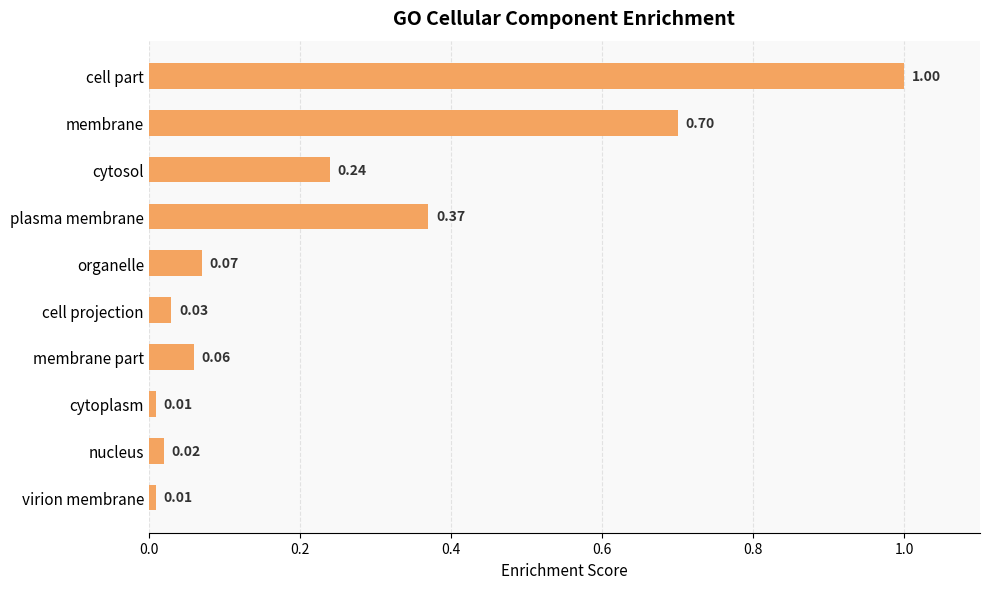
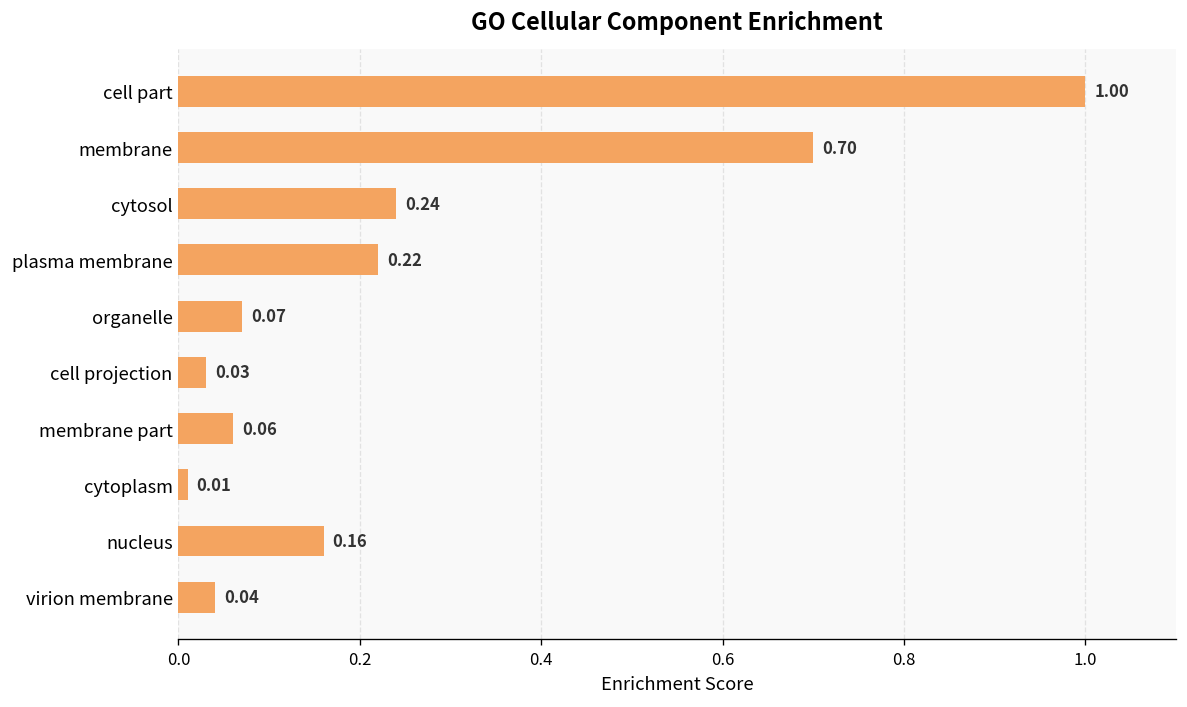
  {
    "cell part": 1.00,
    "membrane": 0.70,
    "cytosol": 0.24,
-   "plasma membrane": 0.37,
+   "plasma membrane": 0.22,
    "organelle": 0.07,
    "cell projection": 0.03,
    "membrane part": 0.06,
    "cytoplasm": 0.01,
-   "nucleus": 0.02,
-   "virion membrane": 0.01
+   "nucleus": 0.16,
+   "virion membrane": 0.04
  }
